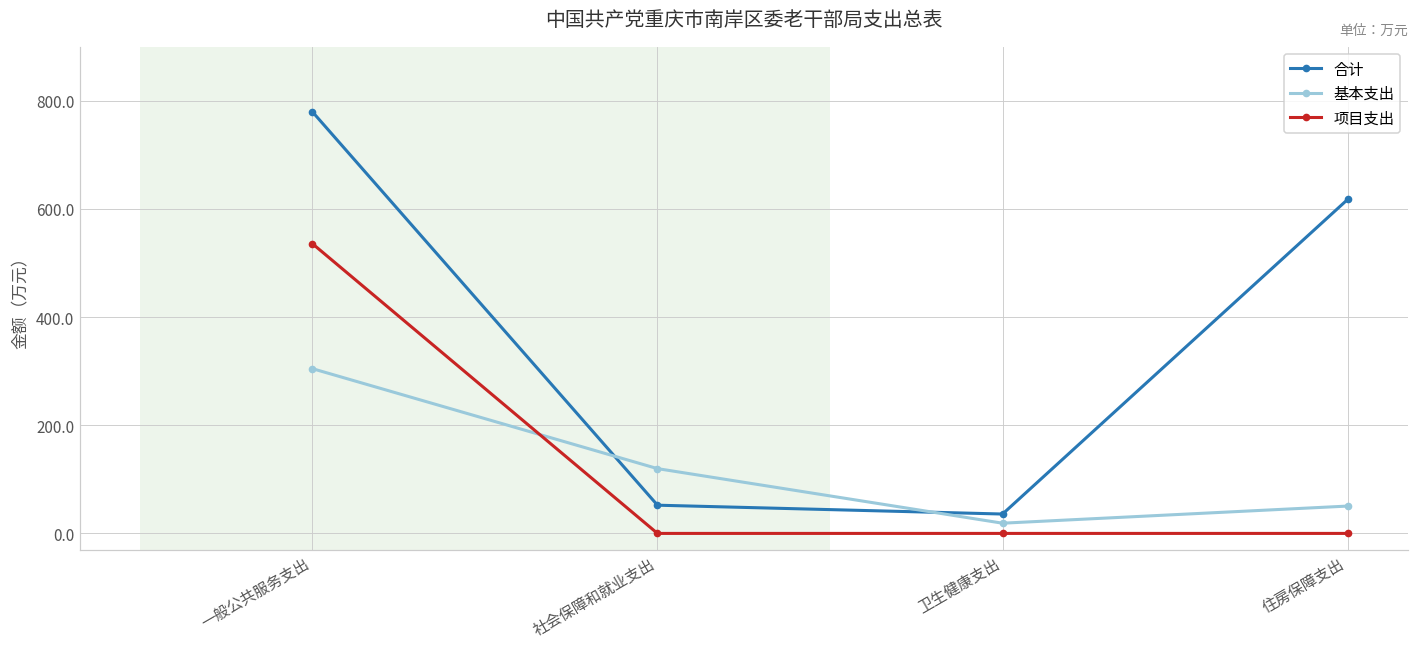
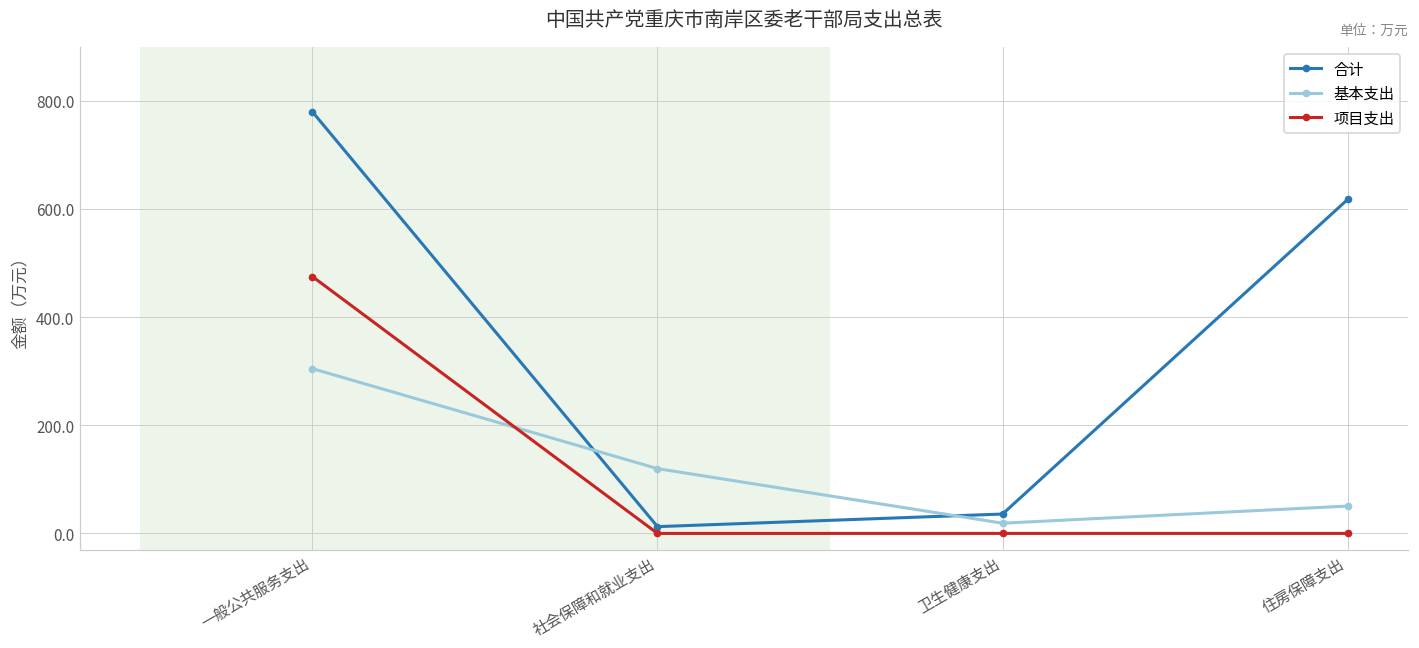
  {
    "合计": {
      "一般公共服务支出": 780,
-     "社会保障和就业支出": 50,
+     "社会保障和就业支出": 10,
      "卫生健康支出": 40,
      "住房保障支出": 620
    },
    "基本支出": {
      "一般公共服务支出": 300,
      "社会保障和就业支出": 120,
      "卫生健康支出": 20,
      "住房保障支出": 50
    },
    "项目支出": {
-     "一般公共服务支出": 540,
+     "一般公共服务支出": 480,
      "社会保障和就业支出": 0,
      "卫生健康支出": 0,
      "住房保障支出": 0
    }
  }
